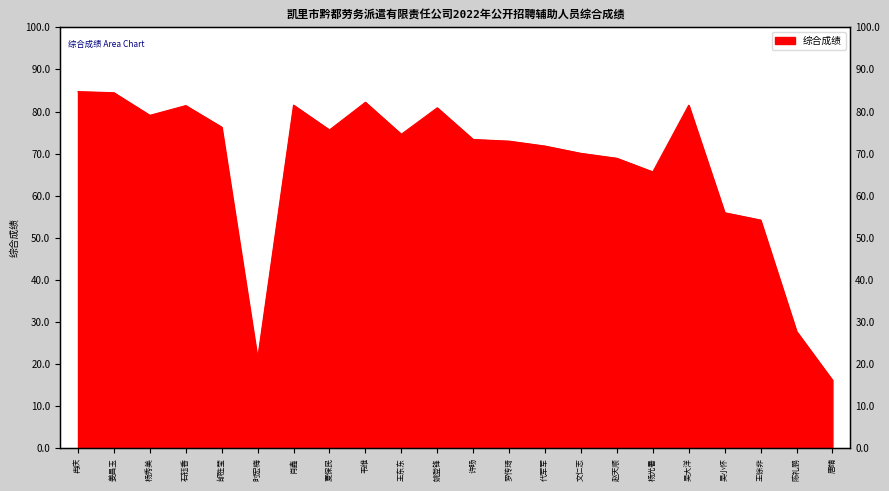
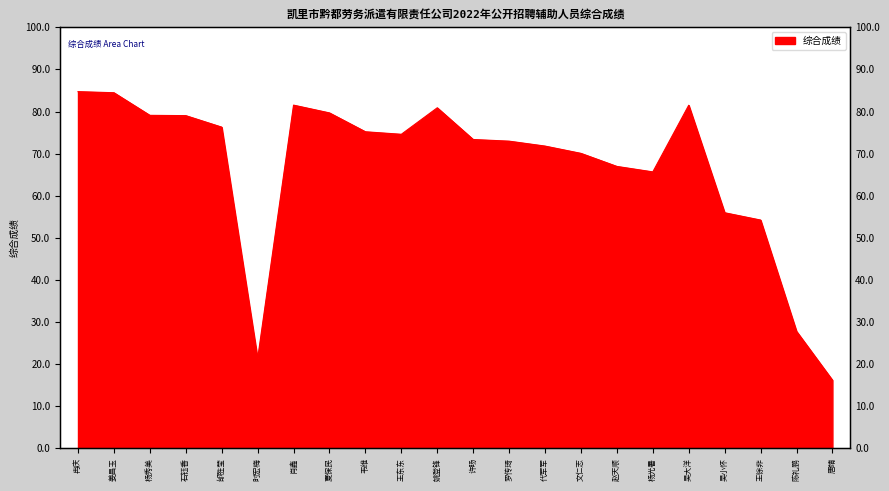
  {
    "冉庆": 85,
    "姜昌玉": 84,
    "杨秀美": 79,
-   "石钰香": 81,
+   "石钰香": 79,
    "邰胜莹": 76,
    "时宏梅": 21,
    "肖鑫": 82,
-   "夏保民": 76,
-   "韦维": 82,
+   "夏保民": 80,
+   "韦维": 75,
    "王东东": 75,
    "姚登锋": 81,
    "许旸": 73,
    "罗传琦": 73,
    "代军军": 72,
    "文仁志": 70,
-   "赵天顺": 69,
+   "赵天顺": 67,
    "杨光暑": 66,
    "吴大洋": 82,
    "吴小怀": 56,
    "王徐非": 54,
    "陈礼鹏": 28,
    "唐靖": 16
  }
